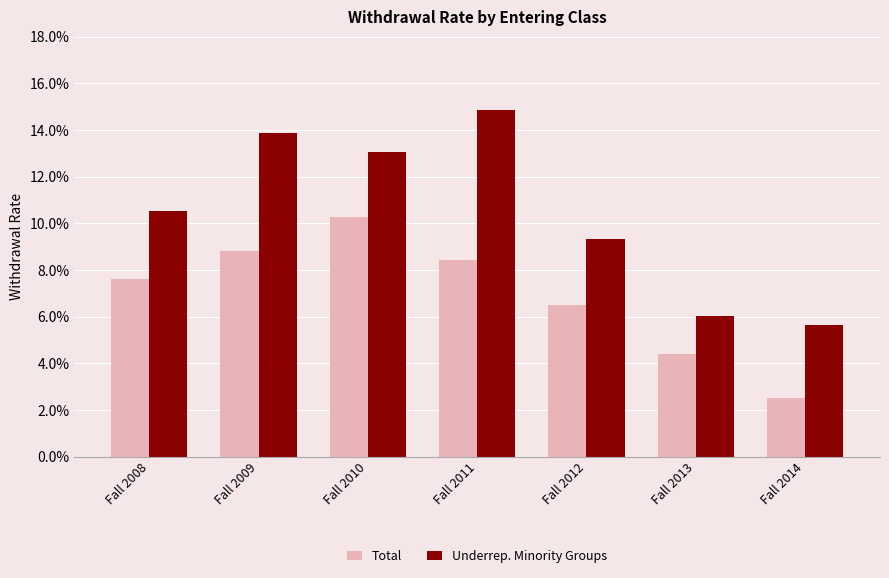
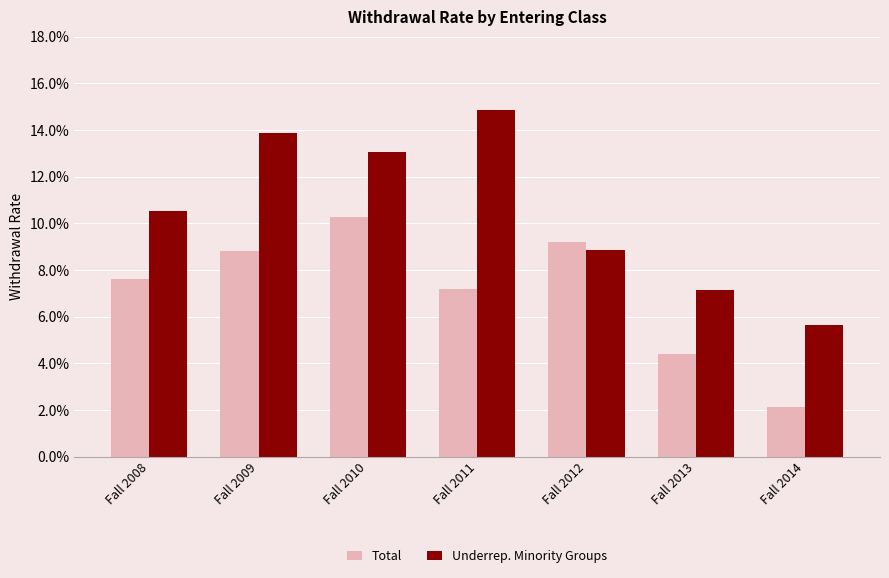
  {
    "Total": {
      "Fall 2008": "7.6%",
      "Fall 2009": "8.8%",
      "Fall 2010": "10.3%",
-     "Fall 2011": "8.4%",
-     "Fall 2012": "6.5%",
+     "Fall 2011": "7.2%",
+     "Fall 2012": "9.2%",
      "Fall 2013": "4.4%",
-     "Fall 2014": "2.5%"
+     "Fall 2014": "2.1%"
    },
    "Underrep. Minority Groups": {
      "Fall 2008": "10.5%",
      "Fall 2009": "13.9%",
      "Fall 2010": "13.1%",
      "Fall 2011": "14.9%",
-     "Fall 2012": "9.3%",
-     "Fall 2013": "6.0%",
+     "Fall 2012": "8.9%",
+     "Fall 2013": "7.1%",
      "Fall 2014": "5.7%"
    }
  }
